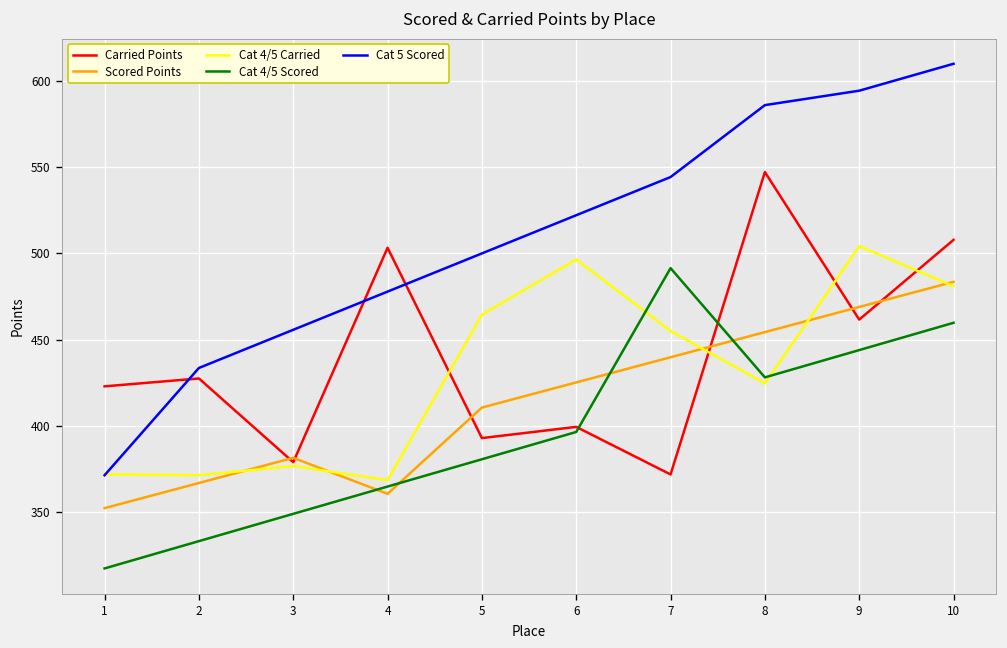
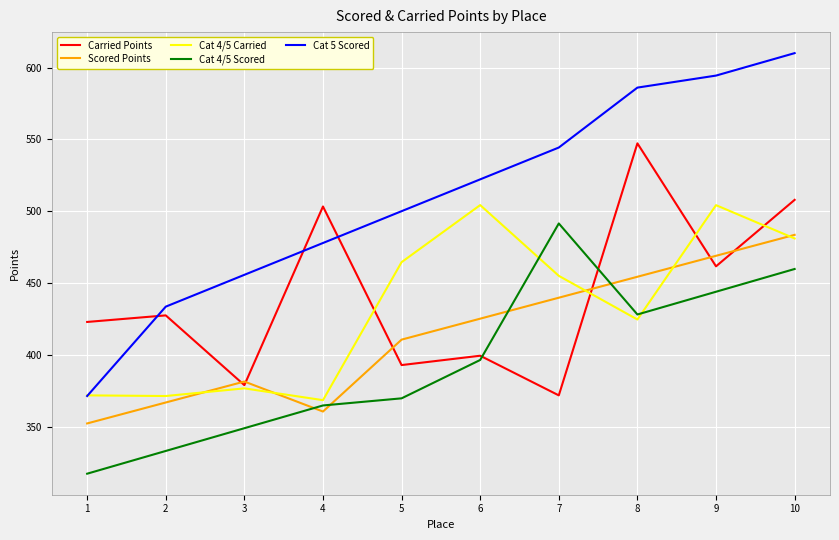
  {
    "Carried Points": {
      "1": 423,
      "2": 427,
      "3": 379,
      "4": 503,
      "5": 393,
      "6": 399,
      "7": 372,
      "8": 547,
      "9": 462,
      "10": 508
    },
    "Scored Points": {
      "1": 352,
      "2": 367,
      "3": 381,
      "4": 361,
      "5": 411,
      "6": 425,
      "7": 440,
      "8": 454,
      "9": 469,
      "10": 484
    },
    "Cat 4/5 Carried": {
      "2": 371,
      "3": 377,
      "4": 368,
      "5": 465,
-     "6": 496,
+     "6": 504,
      "7": 455,
      "8": 425,
      "9": 504,
      "10": 481
    },
    "Cat 4/5 Scored": {
      "1": 317,
      "2": 333,
      "3": 349,
      "4": 365,
-     "5": 381,
+     "5": 370,
      "6": 396,
      "7": 491,
      "8": 428,
      "9": 444,
      "10": 460
    },
    "Cat 5 Scored": {
      "2": 434,
      "3": 456,
      "4": 478,
      "5": 500,
      "6": 522,
      "7": 544,
      "8": 586,
      "9": 594,
      "10": 610
    }
  }
